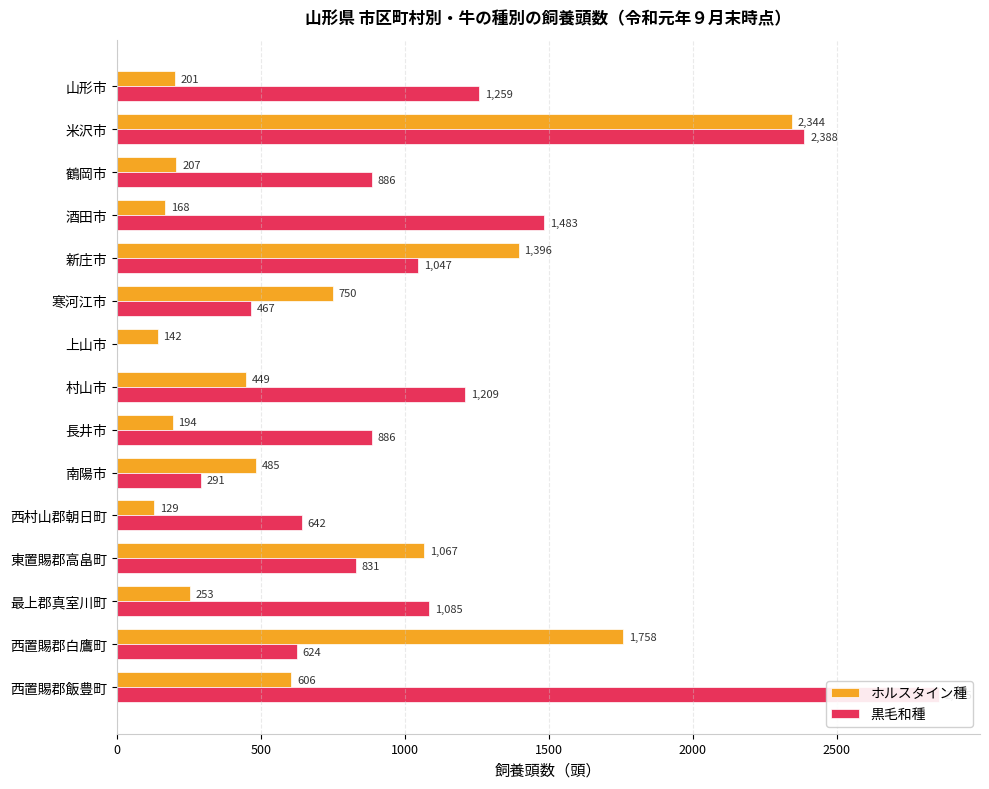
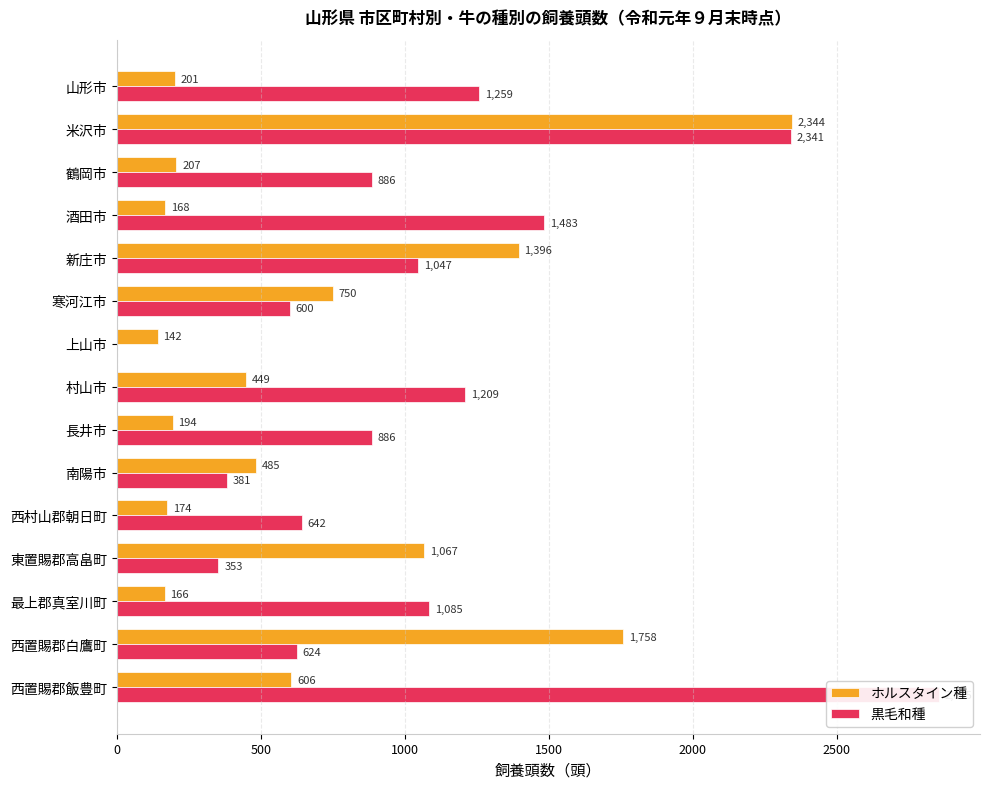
  {
    "ホルスタイン種": {
      "山形市": "201",
      "米沢市": "2,344",
      "鶴岡市": "207",
      "酒田市": "168",
      "新庄市": "1,396",
      "寒河江市": "750",
      "上山市": "142",
      "村山市": "449",
      "長井市": "194",
      "南陽市": "485",
-     "西村山郡朝日町": "129",
+     "西村山郡朝日町": "174",
      "東置賜郡高畠町": "1,067",
-     "最上郡真室川町": "253",
+     "最上郡真室川町": "166",
      "西置賜郡白鷹町": "1,758",
      "西置賜郡飯豊町": "606"
    },
    "黒毛和種": {
      "山形市": "1,259",
-     "米沢市": "2,388",
+     "米沢市": "2,341",
      "鶴岡市": "886",
      "酒田市": "1,483",
      "新庄市": "1,047",
-     "寒河江市": "467",
+     "寒河江市": "600",
      "村山市": "1,209",
      "長井市": "886",
-     "南陽市": "291",
+     "南陽市": "381",
      "西村山郡朝日町": "642",
-     "東置賜郡高畠町": "831",
+     "東置賜郡高畠町": "353",
      "最上郡真室川町": "1,085",
      "西置賜郡白鷹町": "624"
    }
  }
